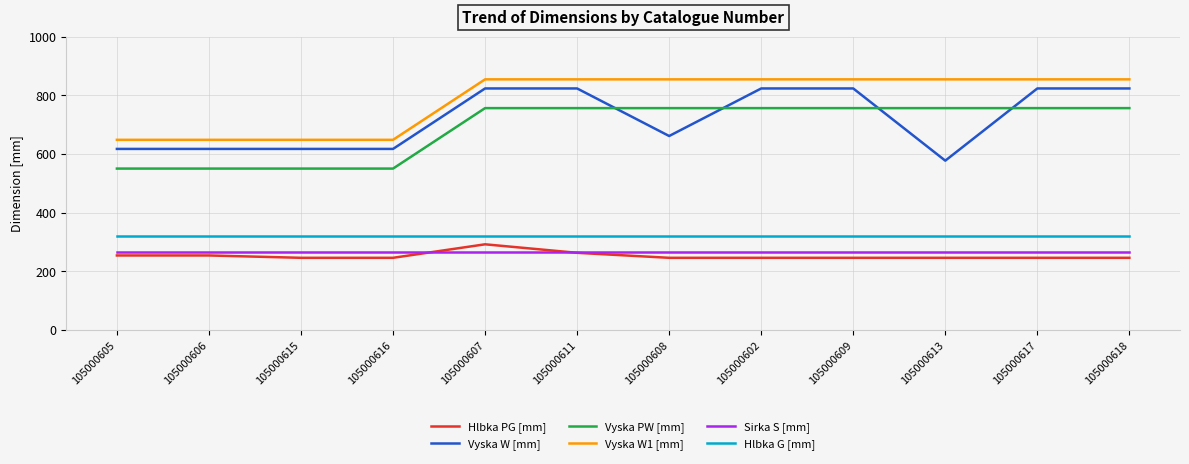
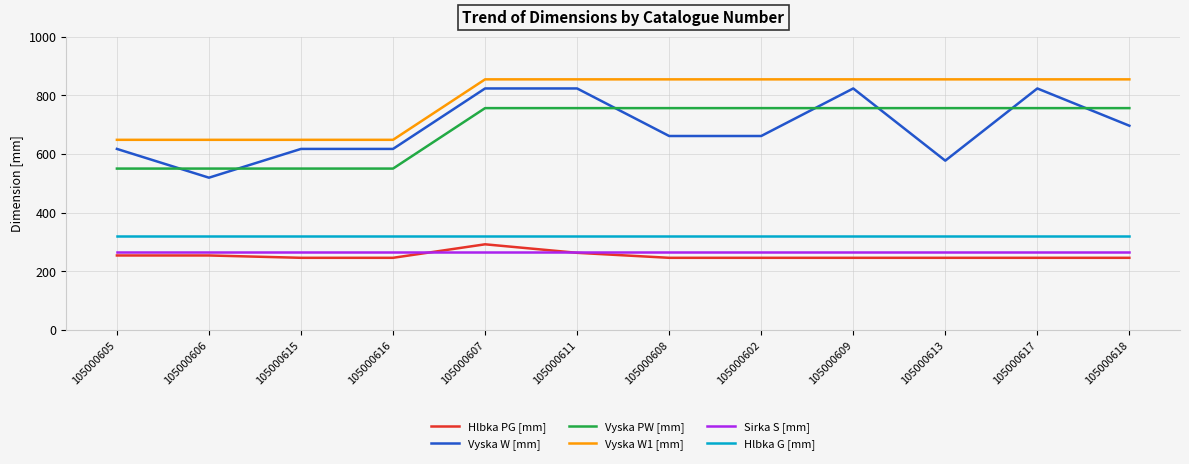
  {
    "Hlbka PG [mm]": {
      "105000605": 250,
      "105000606": 250,
      "105000615": 250,
      "105000616": 250,
      "105000607": 290,
      "105000608": 250,
      "105000602": 250,
      "105000609": 250,
      "105000613": 250,
      "105000617": 250,
      "105000618": 250
    },
    "Vyska W [mm]": {
      "105000605": 620,
-     "105000606": 620,
+     "105000606": 520,
      "105000615": 620,
      "105000616": 620,
      "105000607": 820,
      "105000611": 820,
      "105000608": 660,
-     "105000602": 820,
+     "105000602": 660,
      "105000609": 820,
      "105000613": 580,
      "105000617": 820,
-     "105000618": 820
+     "105000618": 700
    },
    "Vyska PW [mm]": {
      "105000605": 550,
      "105000606": 550,
      "105000615": 550,
      "105000616": 550,
      "105000607": 760,
      "105000611": 760,
      "105000608": 760,
      "105000602": 760,
      "105000609": 760,
      "105000613": 760,
      "105000617": 760,
      "105000618": 760
    },
    "Vyska W1 [mm]": {
      "105000605": 650,
      "105000606": 650,
      "105000615": 650,
      "105000616": 650,
      "105000607": 850,
      "105000611": 850,
      "105000608": 850,
      "105000602": 850,
      "105000609": 850,
      "105000613": 850,
      "105000617": 850,
      "105000618": 850
    },
    "Sirka S [mm]": {
      "105000605": 270,
      "105000606": 270,
      "105000615": 270,
      "105000616": 270,
      "105000607": 270,
      "105000608": 270,
      "105000602": 270,
      "105000609": 270,
      "105000613": 270,
      "105000617": 270,
      "105000618": 270
    },
    "Hlbka G [mm]": {
      "105000605": 320,
      "105000606": 320,
      "105000615": 320,
      "105000616": 320,
      "105000607": 320,
      "105000611": 320,
      "105000608": 320,
      "105000602": 320,
      "105000609": 320,
      "105000613": 320,
      "105000617": 320,
      "105000618": 320
    }
  }
